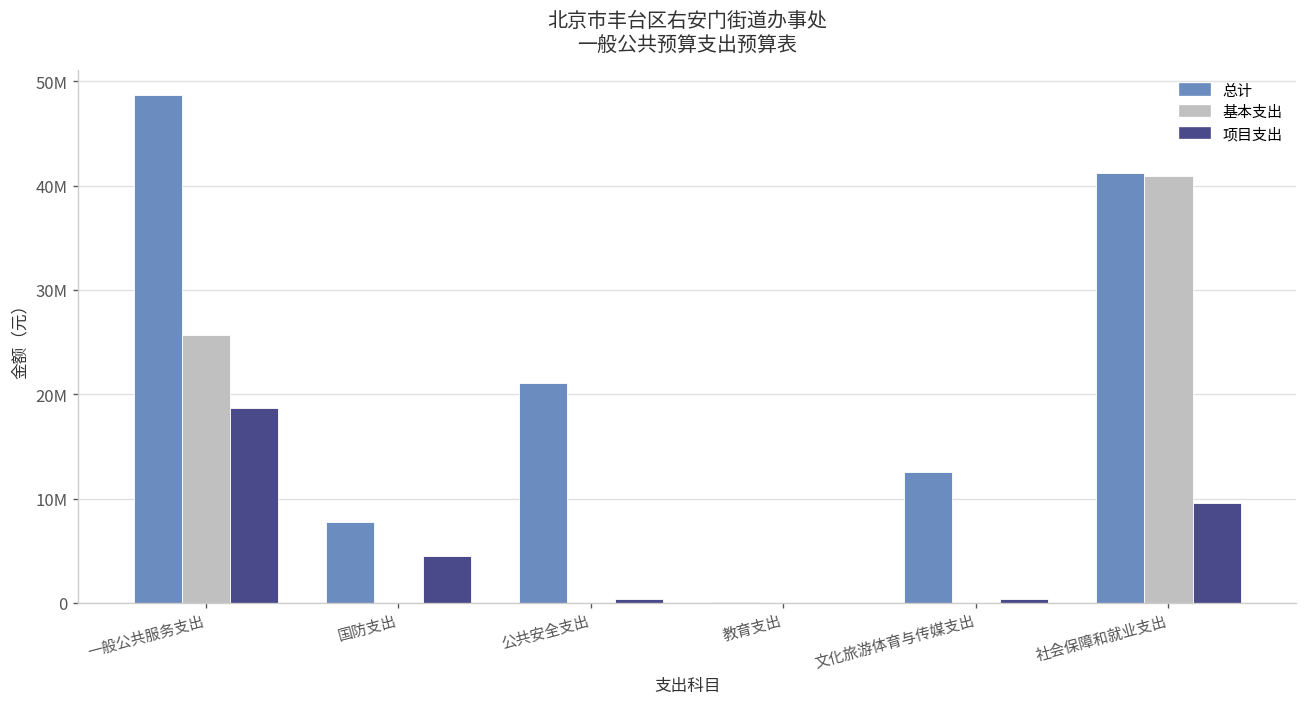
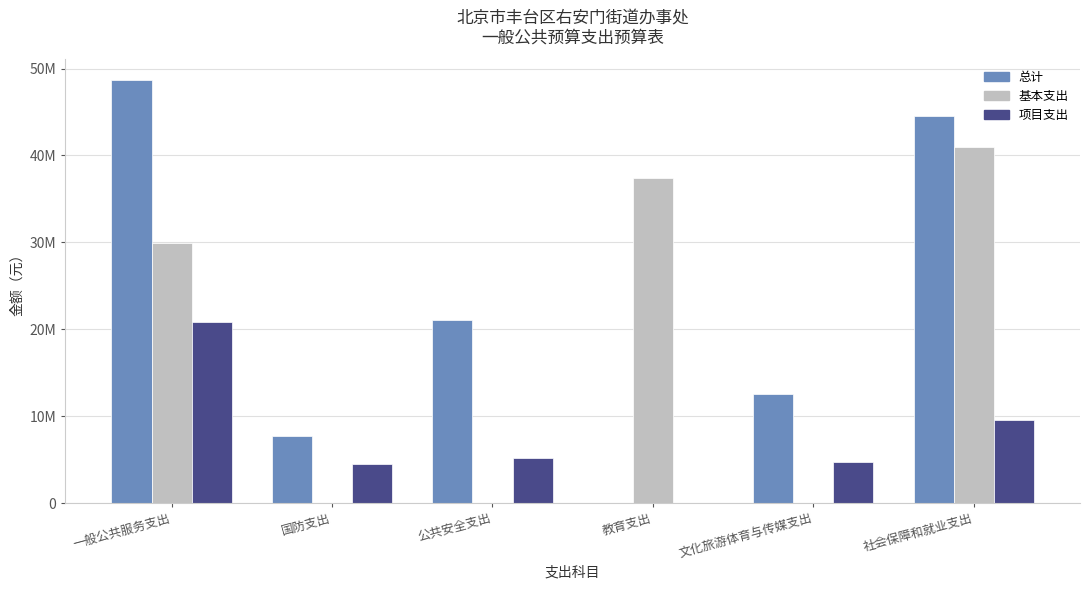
  {
    "总计": {
      "一般公共服务支出": 49000000,
      "国防支出": 8000000,
      "公共安全支出": 21000000,
      "文化旅游体育与传媒支出": 13000000,
-     "社会保障和就业支出": 41000000
+     "社会保障和就业支出": 44000000
    },
    "基本支出": {
-     "一般公共服务支出": 26000000,
+     "一般公共服务支出": 30000000,
      "国防支出": 0,
      "公共安全支出": 0,
-     "教育支出": 0,
+     "教育支出": 37000000,
      "文化旅游体育与传媒支出": 0,
      "社会保障和就业支出": 41000000
    },
    "项目支出": {
-     "一般公共服务支出": 19000000,
+     "一般公共服务支出": 21000000,
      "国防支出": 4000000,
-     "公共安全支出": 0,
+     "公共安全支出": 5000000,
      "教育支出": 0,
-     "文化旅游体育与传媒支出": 0,
+     "文化旅游体育与传媒支出": 5000000,
      "社会保障和就业支出": 10000000
    }
  }
